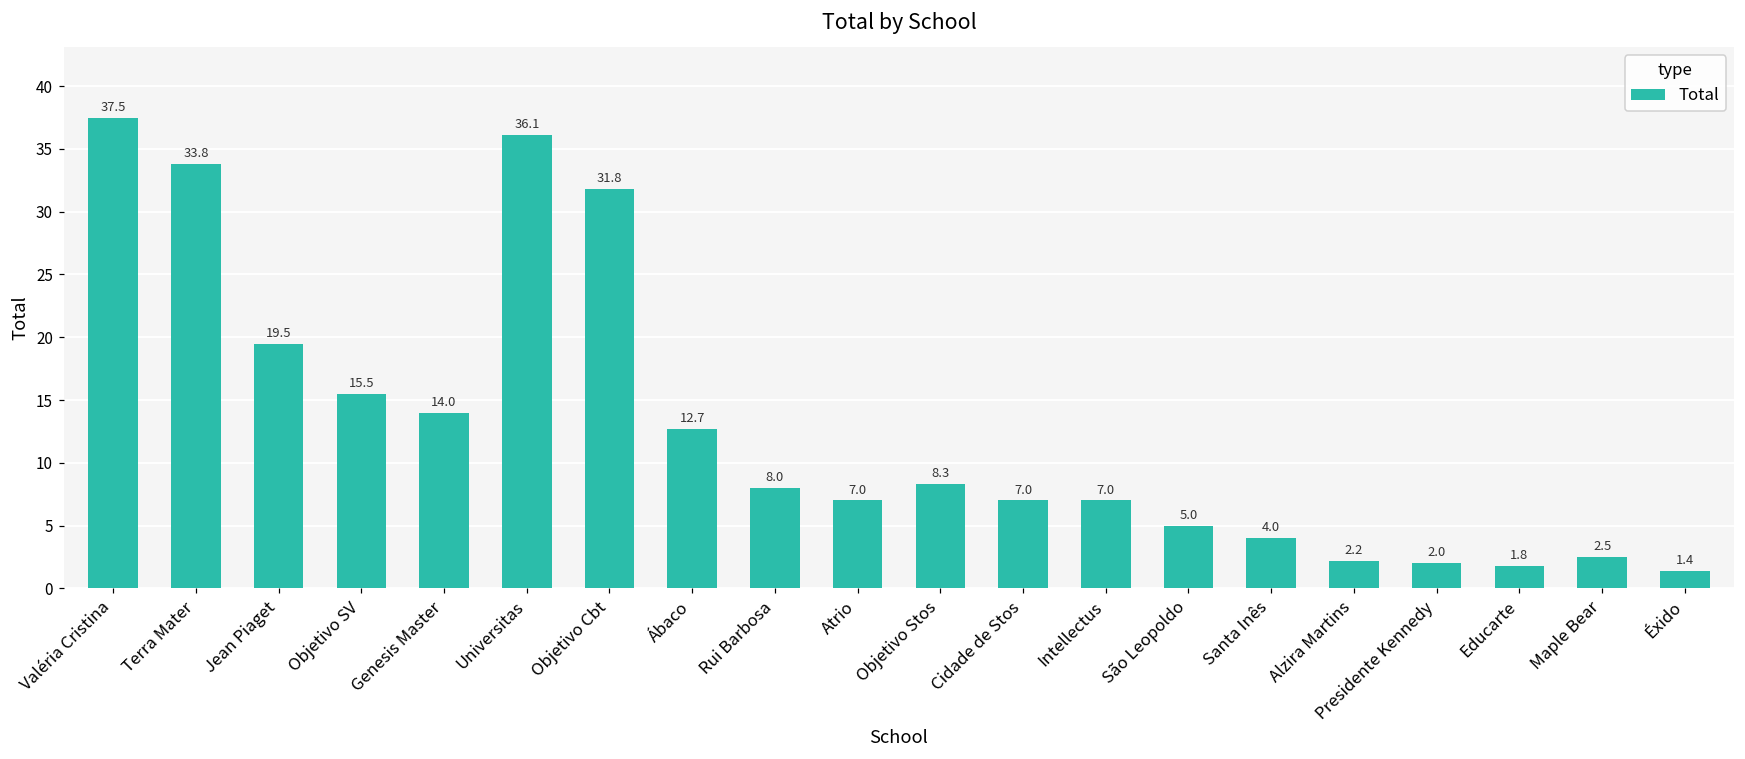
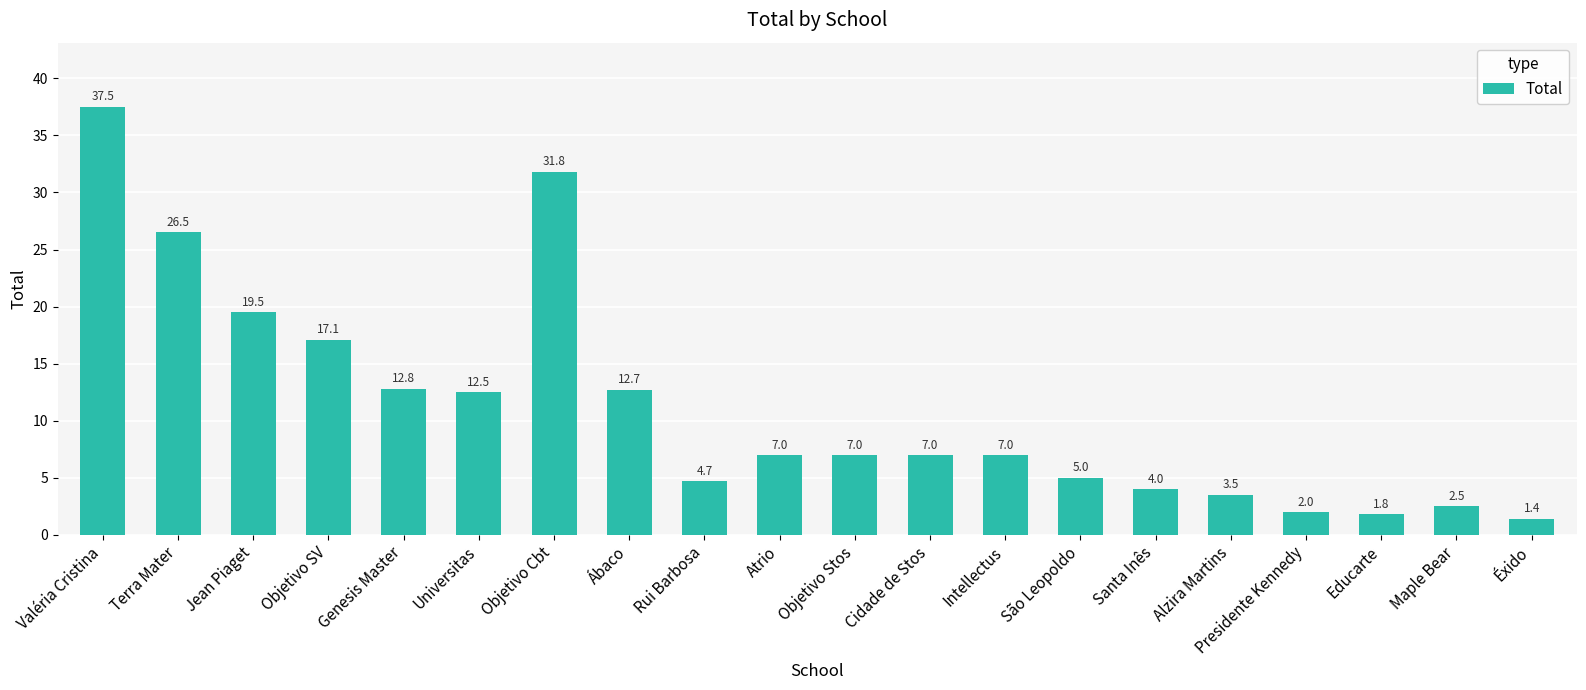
  {
    "Valéria Cristina": 37.5,
-   "Terra Mater": 33.8,
+   "Terra Mater": 26.5,
    "Jean Piaget": 19.5,
-   "Objetivo SV": 15.5,
-   "Genesis Master": 14.0,
-   "Universitas": 36.1,
+   "Objetivo SV": 17.1,
+   "Genesis Master": 12.8,
+   "Universitas": 12.5,
    "Objetivo Cbt": 31.8,
    "Ábaco": 12.7,
-   "Rui Barbosa": 8.0,
+   "Rui Barbosa": 4.7,
    "Atrio": 7.0,
-   "Objetivo Stos": 8.3,
+   "Objetivo Stos": 7.0,
    "Cidade de Stos": 7.0,
    "Intellectus": 7.0,
    "São Leopoldo": 5.0,
    "Santa Inês": 4.0,
-   "Alzira Martins": 2.2,
+   "Alzira Martins": 3.5,
    "Presidente Kennedy": 2.0,
    "Educarte": 1.8,
    "Maple Bear": 2.5,
    "Éxido": 1.4
  }
